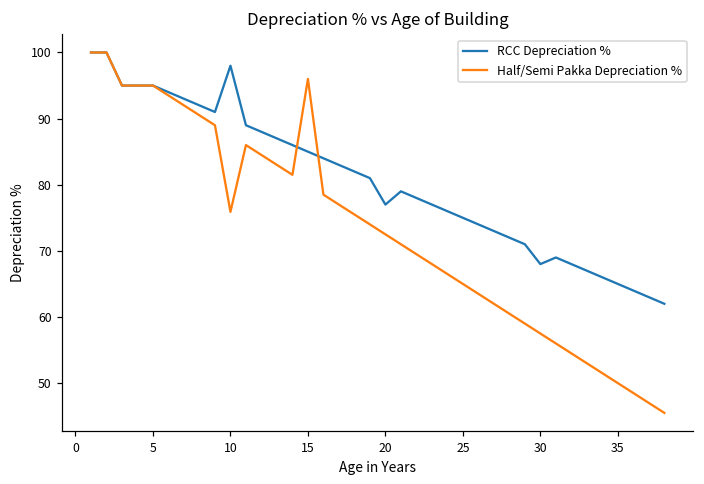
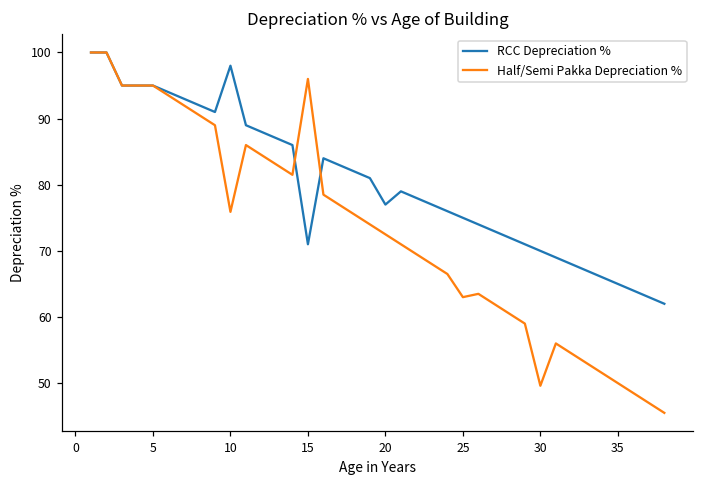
  {
    "RCC Depreciation %": {
      "10": 98,
-     "15": 85,
+     "15": 71,
      "20": 77,
      "25": 75,
-     "30": 68,
+     "30": 70,
      "35": 65
    },
    "Half/Semi Pakka Depreciation %": {
      "10": 76,
      "15": 96,
      "20": 73,
-     "25": 65,
-     "30": 58,
+     "25": 63,
+     "30": 50,
      "35": 50
    }
  }
